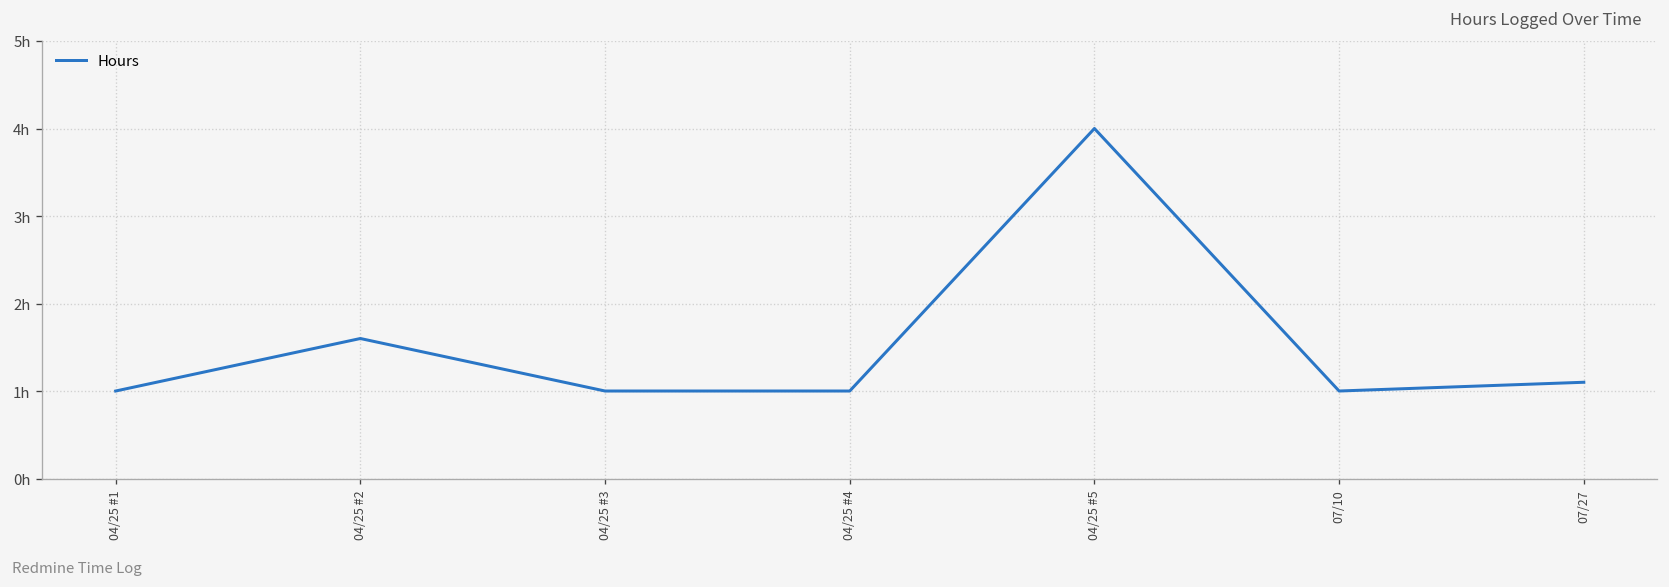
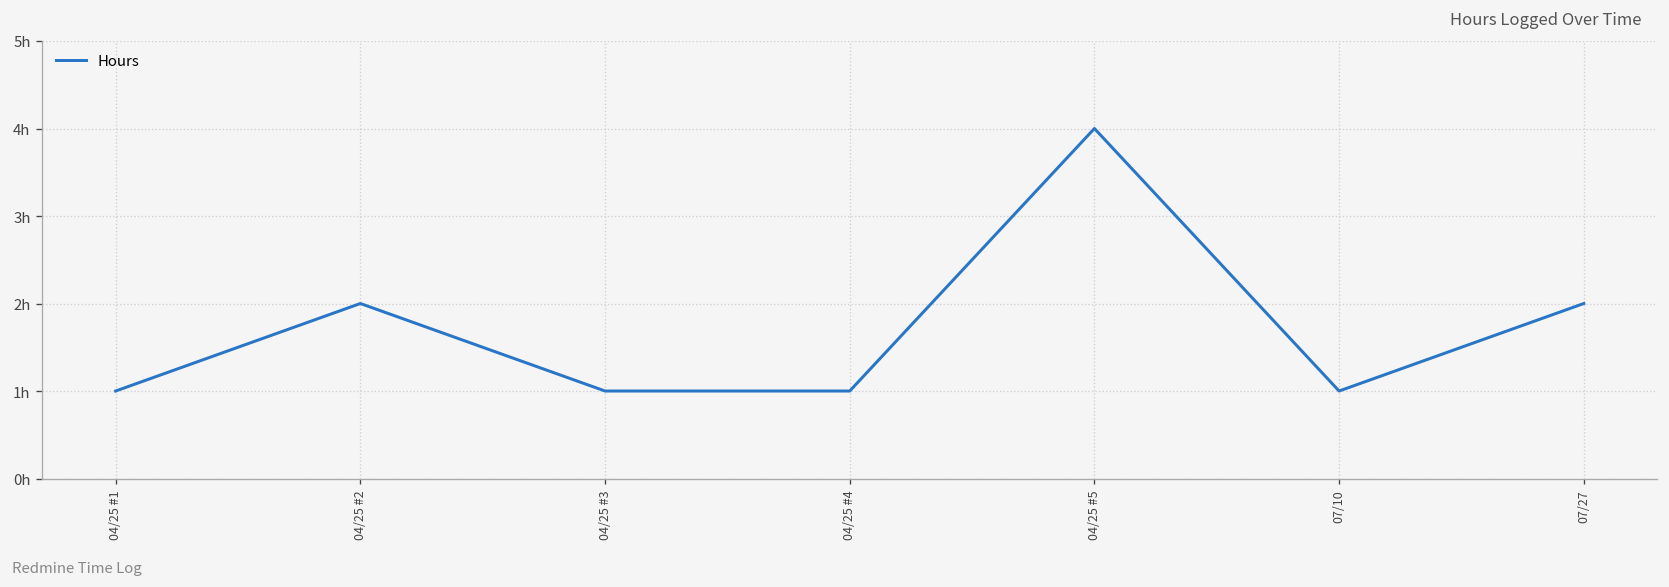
  {
    "04/25 #1": "1.0h",
-   "04/25 #2": "1.6h",
+   "04/25 #2": "2.0h",
    "04/25 #3": "1.0h",
    "04/25 #4": "1.0h",
    "04/25 #5": "4.0h",
    "07/10": "1.0h",
-   "07/27": "1.1h"
+   "07/27": "2.0h"
  }
